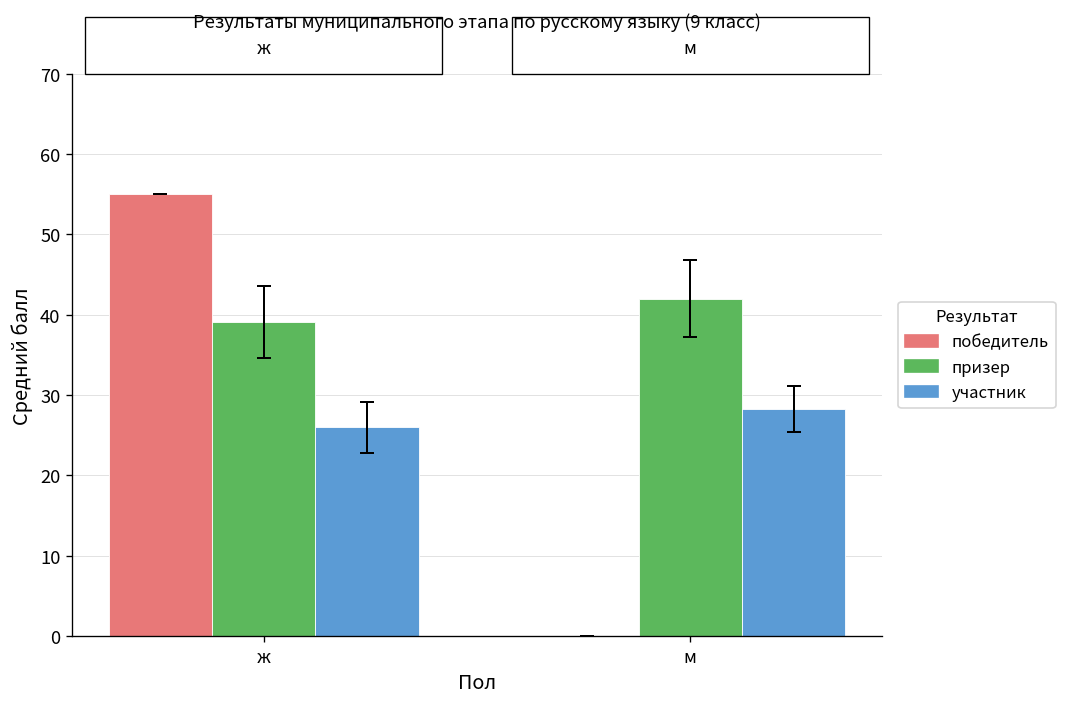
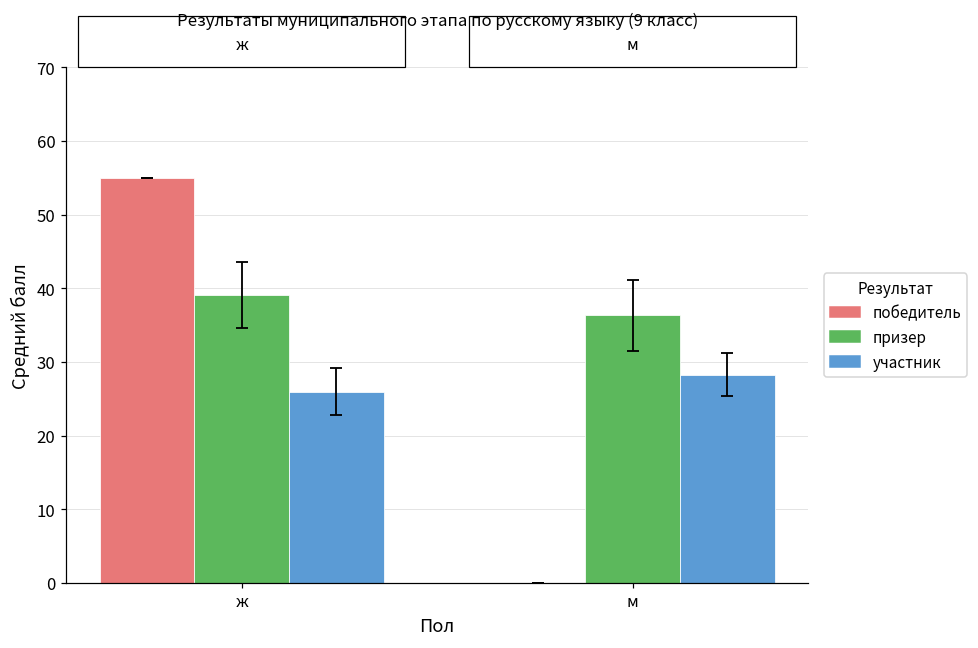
  {
    "победитель": {
      "ж": 55,
      "м": 0
    },
    "призер": {
      "ж": 39,
-     "м": 42
+     "м": 36
    },
    "участник": {
      "ж": 26,
      "м": 28
    }
  }
